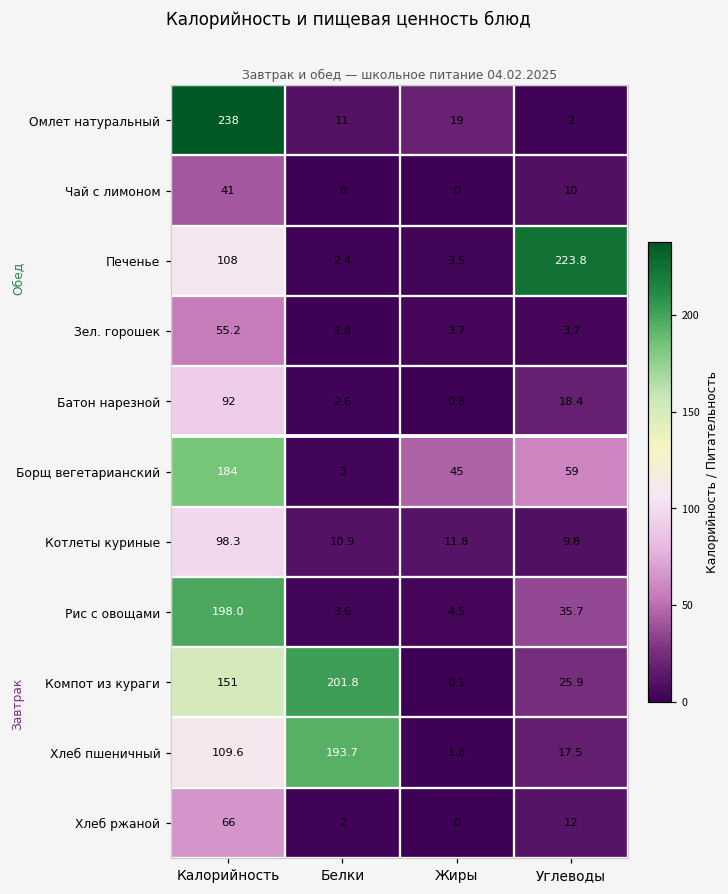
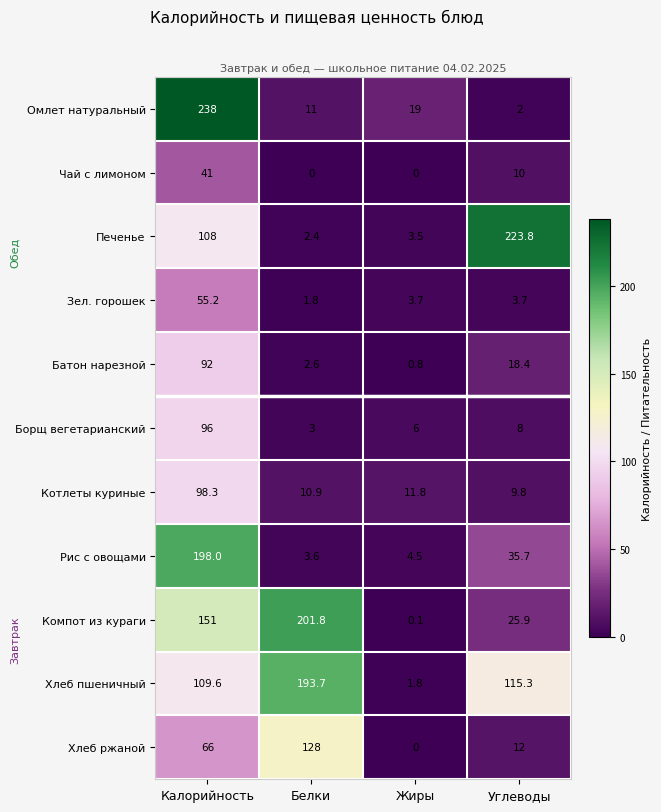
  {
    "Омлет натуральный": {
      "Калорийность": 238,
      "Белки": 11,
      "Жиры": 19,
      "Углеводы": 2
    },
    "Чай с лимоном": {
      "Калорийность": 41,
      "Белки": 0,
      "Жиры": 0,
      "Углеводы": 10
    },
    "Печенье": {
      "Калорийность": 108,
      "Белки": 2.4,
      "Жиры": 3.5,
      "Углеводы": 223.8
    },
    "Зел. горошек": {
      "Калорийность": 55.2,
      "Белки": 1.8,
      "Жиры": 3.7,
      "Углеводы": 3.7
    },
    "Батон нарезной": {
      "Калорийность": 92,
      "Белки": 2.6,
      "Жиры": 0.8,
      "Углеводы": 18.4
    },
    "Борщ вегетарианский": {
-     "Калорийность": 184,
+     "Калорийность": 96,
      "Белки": 3,
-     "Жиры": 45,
-     "Углеводы": 59
+     "Жиры": 6,
+     "Углеводы": 8
    },
    "Котлеты куриные": {
      "Калорийность": 98.3,
      "Белки": 10.9,
      "Жиры": 11.8,
      "Углеводы": 9.8
    },
    "Рис с овощами": {
      "Калорийность": 198.0,
      "Белки": 3.6,
      "Жиры": 4.5,
      "Углеводы": 35.7
    },
    "Компот из кураги": {
      "Калорийность": 151,
      "Белки": 201.8,
      "Жиры": 0.1,
      "Углеводы": 25.9
    },
    "Хлеб пшеничный": {
      "Калорийность": 109.6,
      "Белки": 193.7,
      "Жиры": 1.8,
-     "Углеводы": 17.5
+     "Углеводы": 115.3
    },
    "Хлеб ржаной": {
      "Калорийность": 66,
-     "Белки": 2,
+     "Белки": 128,
      "Жиры": 0,
      "Углеводы": 12
    }
  }
